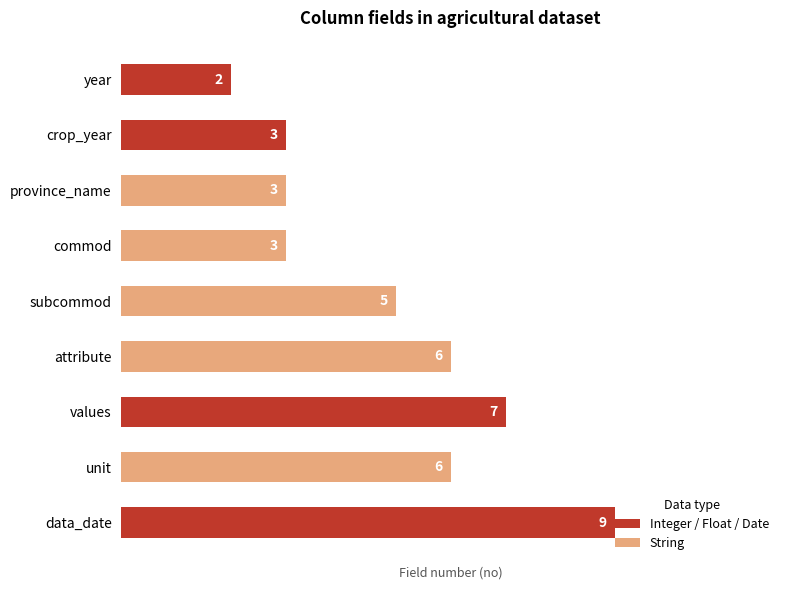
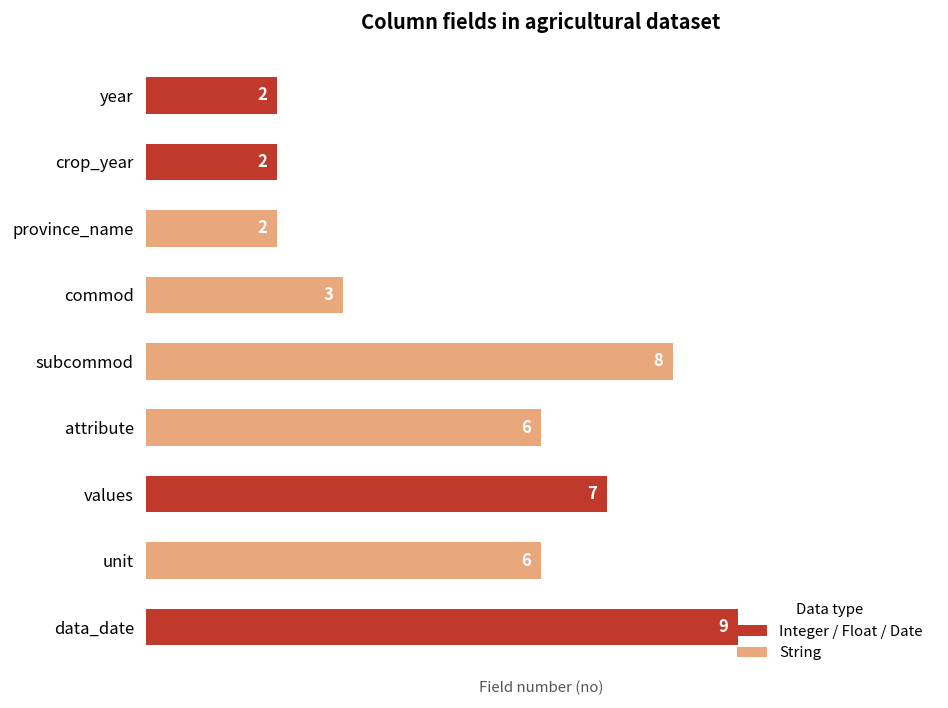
  {
    "year": 2,
-   "crop_year": 3,
-   "province_name": 3,
+   "crop_year": 2,
+   "province_name": 2,
    "commod": 3,
-   "subcommod": 5,
+   "subcommod": 8,
    "attribute": 6,
    "values": 7,
    "unit": 6,
    "data_date": 9
  }
